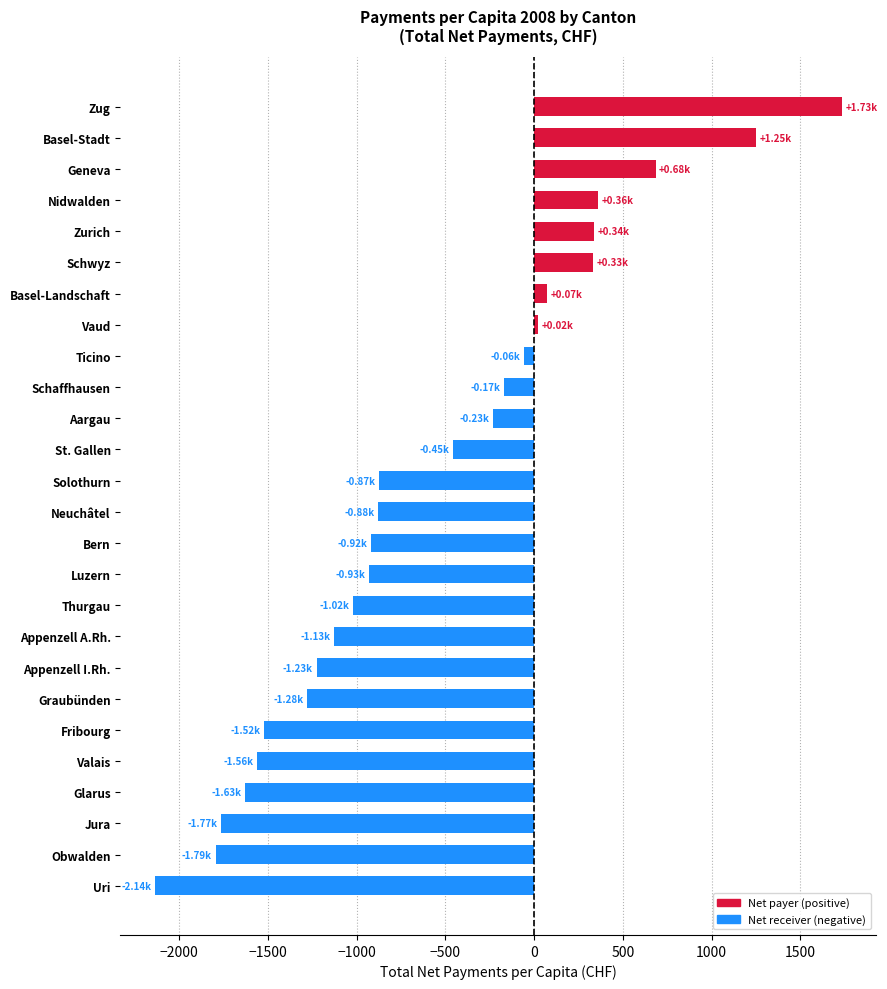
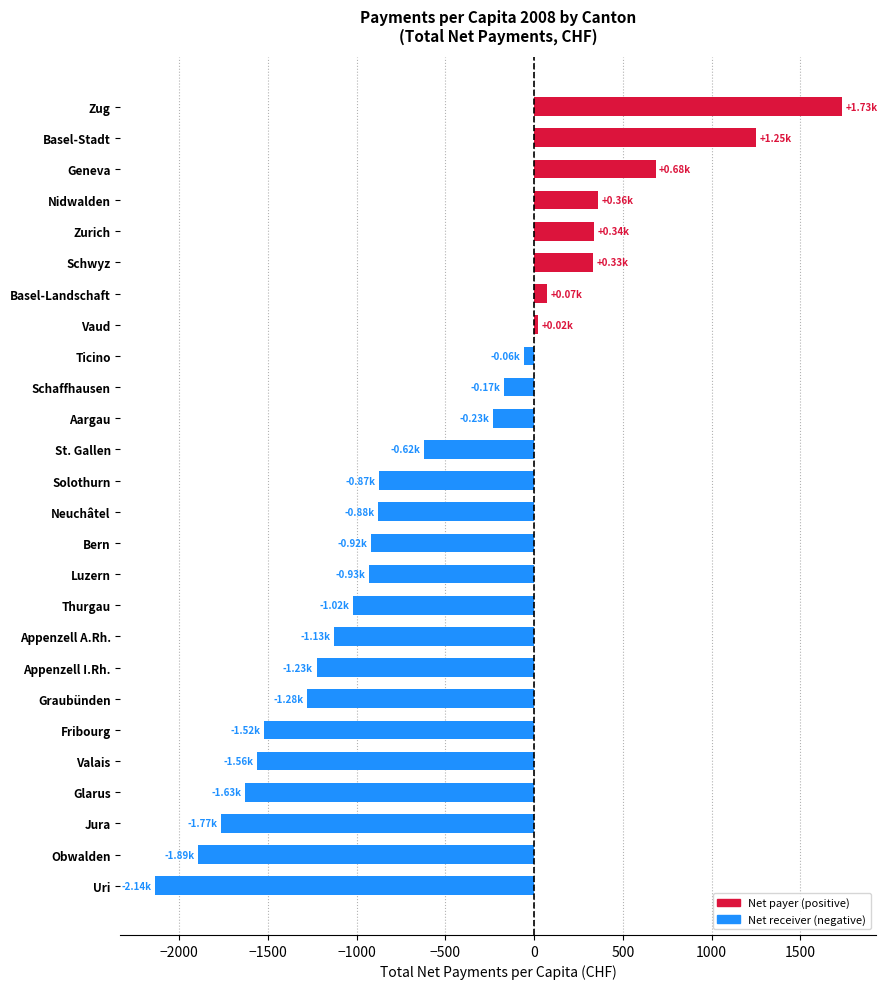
  {
    "Zug": "+1.73k",
    "Basel-Stadt": "+1.25k",
    "Geneva": "+0.68k",
    "Nidwalden": "+0.36k",
    "Zurich": "+0.34k",
    "Schwyz": "+0.33k",
    "Basel-Landschaft": "+0.07k",
    "Vaud": "+0.02k",
    "Ticino": "-0.06k",
    "Schaffhausen": "-0.17k",
    "Aargau": "-0.23k",
-   "St. Gallen": "-0.45k",
+   "St. Gallen": "-0.62k",
    "Solothurn": "-0.87k",
    "Neuchâtel": "-0.88k",
    "Bern": "-0.92k",
    "Luzern": "-0.93k",
    "Thurgau": "-1.02k",
    "Appenzell A.Rh.": "-1.13k",
    "Appenzell I.Rh.": "-1.23k",
    "Graubünden": "-1.28k",
    "Fribourg": "-1.52k",
    "Valais": "-1.56k",
    "Glarus": "-1.63k",
    "Jura": "-1.77k",
-   "Obwalden": "-1.79k",
+   "Obwalden": "-1.89k",
    "Uri": "-2.14k"
  }
